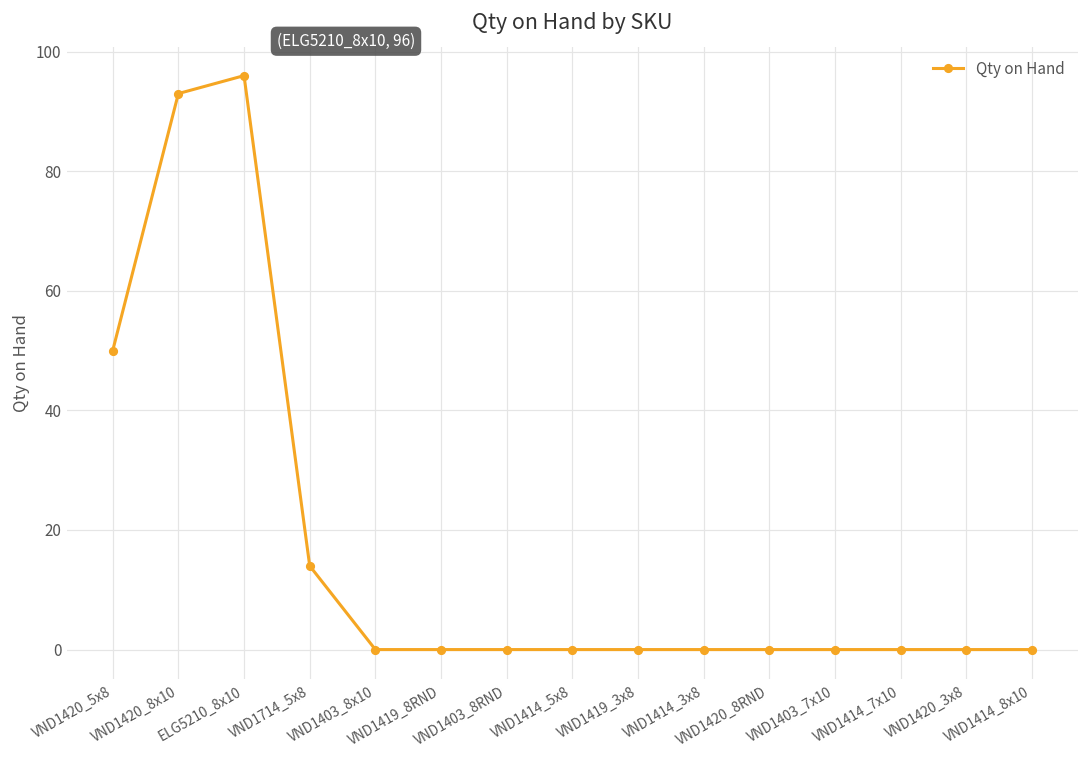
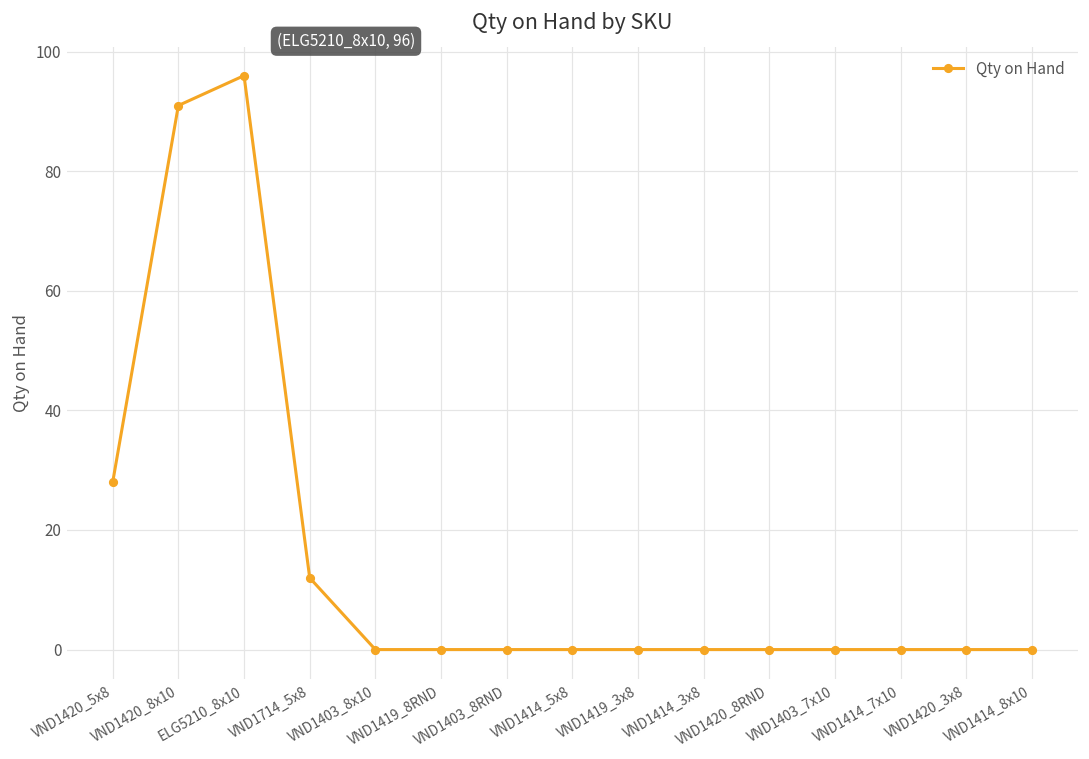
  {
-   "VND1420_5x8": 50,
-   "VND1420_8x10": 93,
+   "VND1420_5x8": 28,
+   "VND1420_8x10": 91,
    "ELG5210_8x10": 96,
-   "VND1714_5x8": 14,
+   "VND1714_5x8": 12,
    "VND1403_8x10": 0,
    "VND1419_8RND": 0,
    "VND1403_8RND": 0,
    "VND1414_5x8": 0,
    "VND1419_3x8": 0,
    "VND1414_3x8": 0,
    "VND1420_8RND": 0,
    "VND1403_7x10": 0,
    "VND1414_7x10": 0,
    "VND1420_3x8": 0,
    "VND1414_8x10": 0
  }
